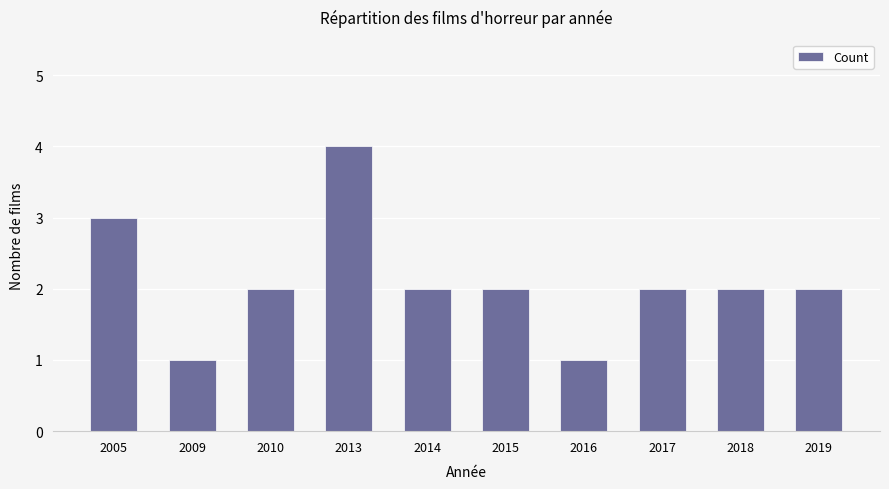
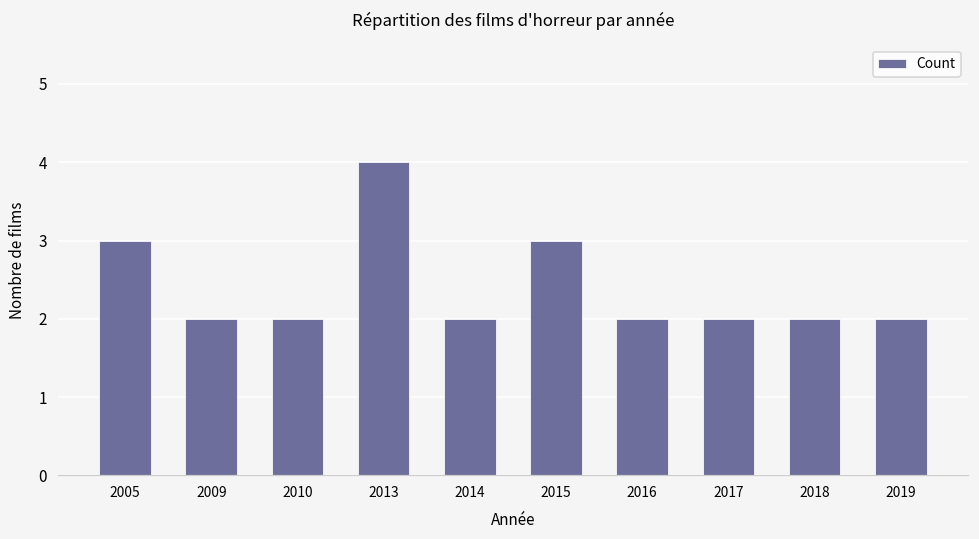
  {
    "2005": 3,
-   "2009": 1,
+   "2009": 2,
    "2010": 2,
    "2013": 4,
    "2014": 2,
-   "2015": 2,
-   "2016": 1,
+   "2015": 3,
+   "2016": 2,
    "2017": 2,
    "2018": 2,
    "2019": 2
  }
